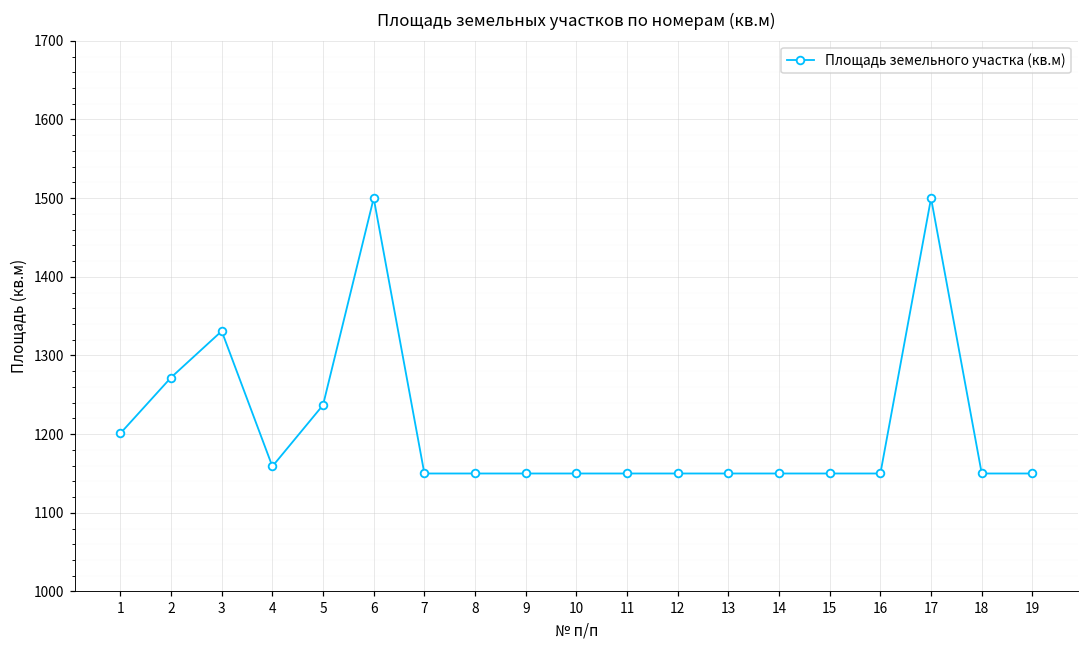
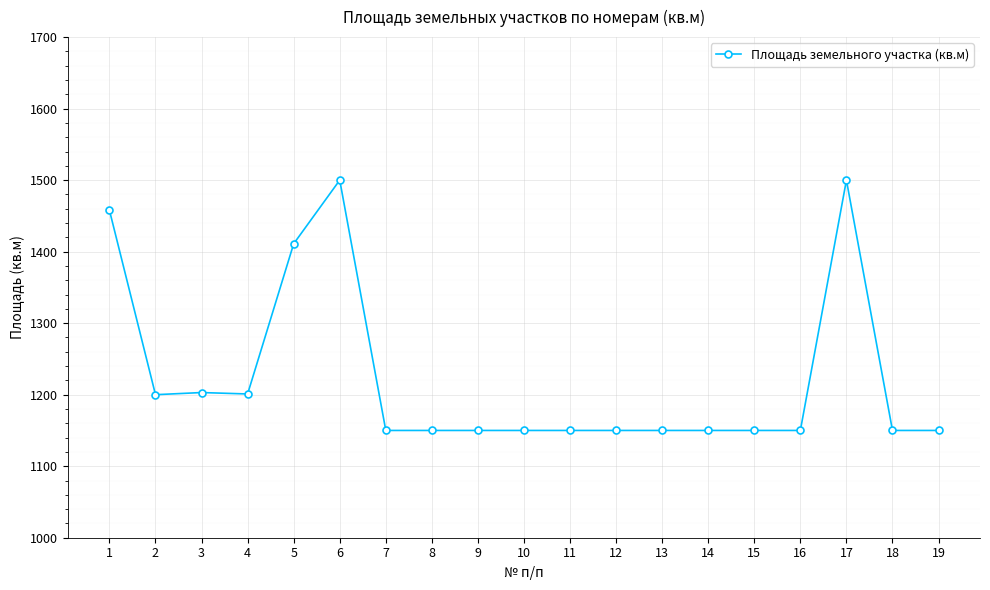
  {
-   "1": 1200,
-   "2": 1270,
-   "3": 1330,
-   "4": 1160,
-   "5": 1240,
+   "1": 1460,
+   "2": 1200,
+   "3": 1200,
+   "4": 1200,
+   "5": 1410,
    "6": 1500,
    "7": 1150,
    "8": 1150,
    "9": 1150,
    "10": 1150,
    "11": 1150,
    "12": 1150,
    "13": 1150,
    "14": 1150,
    "15": 1150,
    "16": 1150,
    "17": 1500,
    "18": 1150,
    "19": 1150
  }
